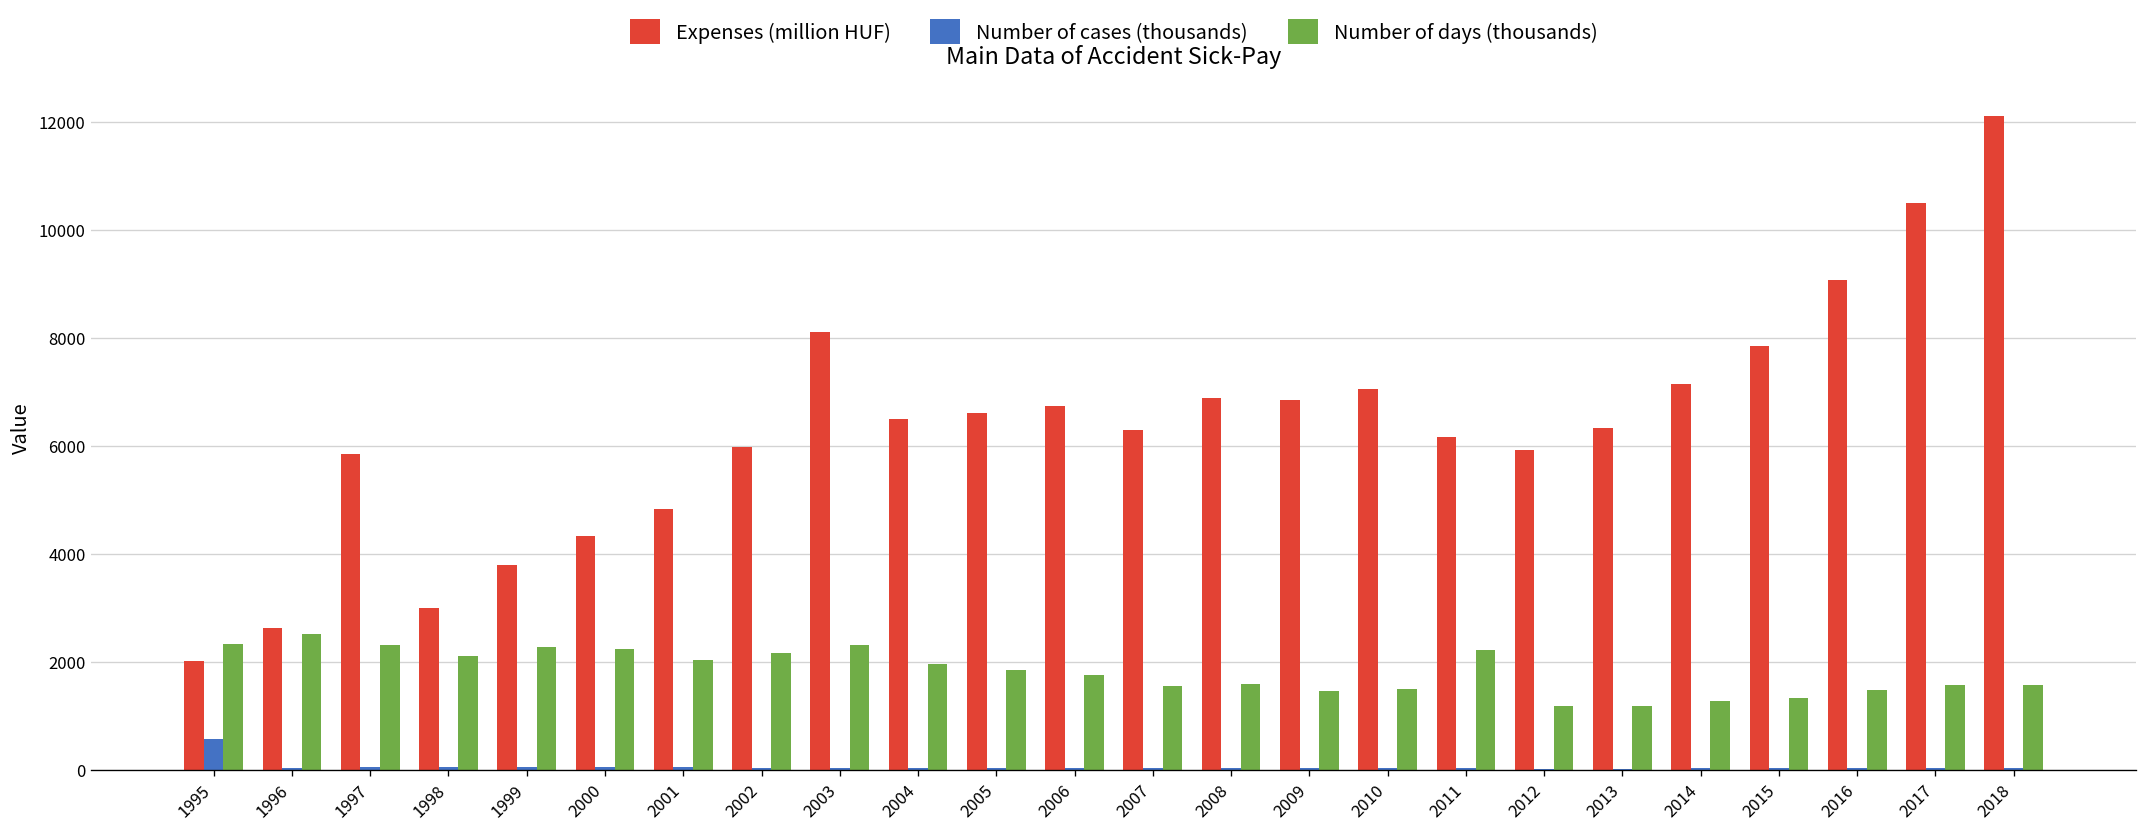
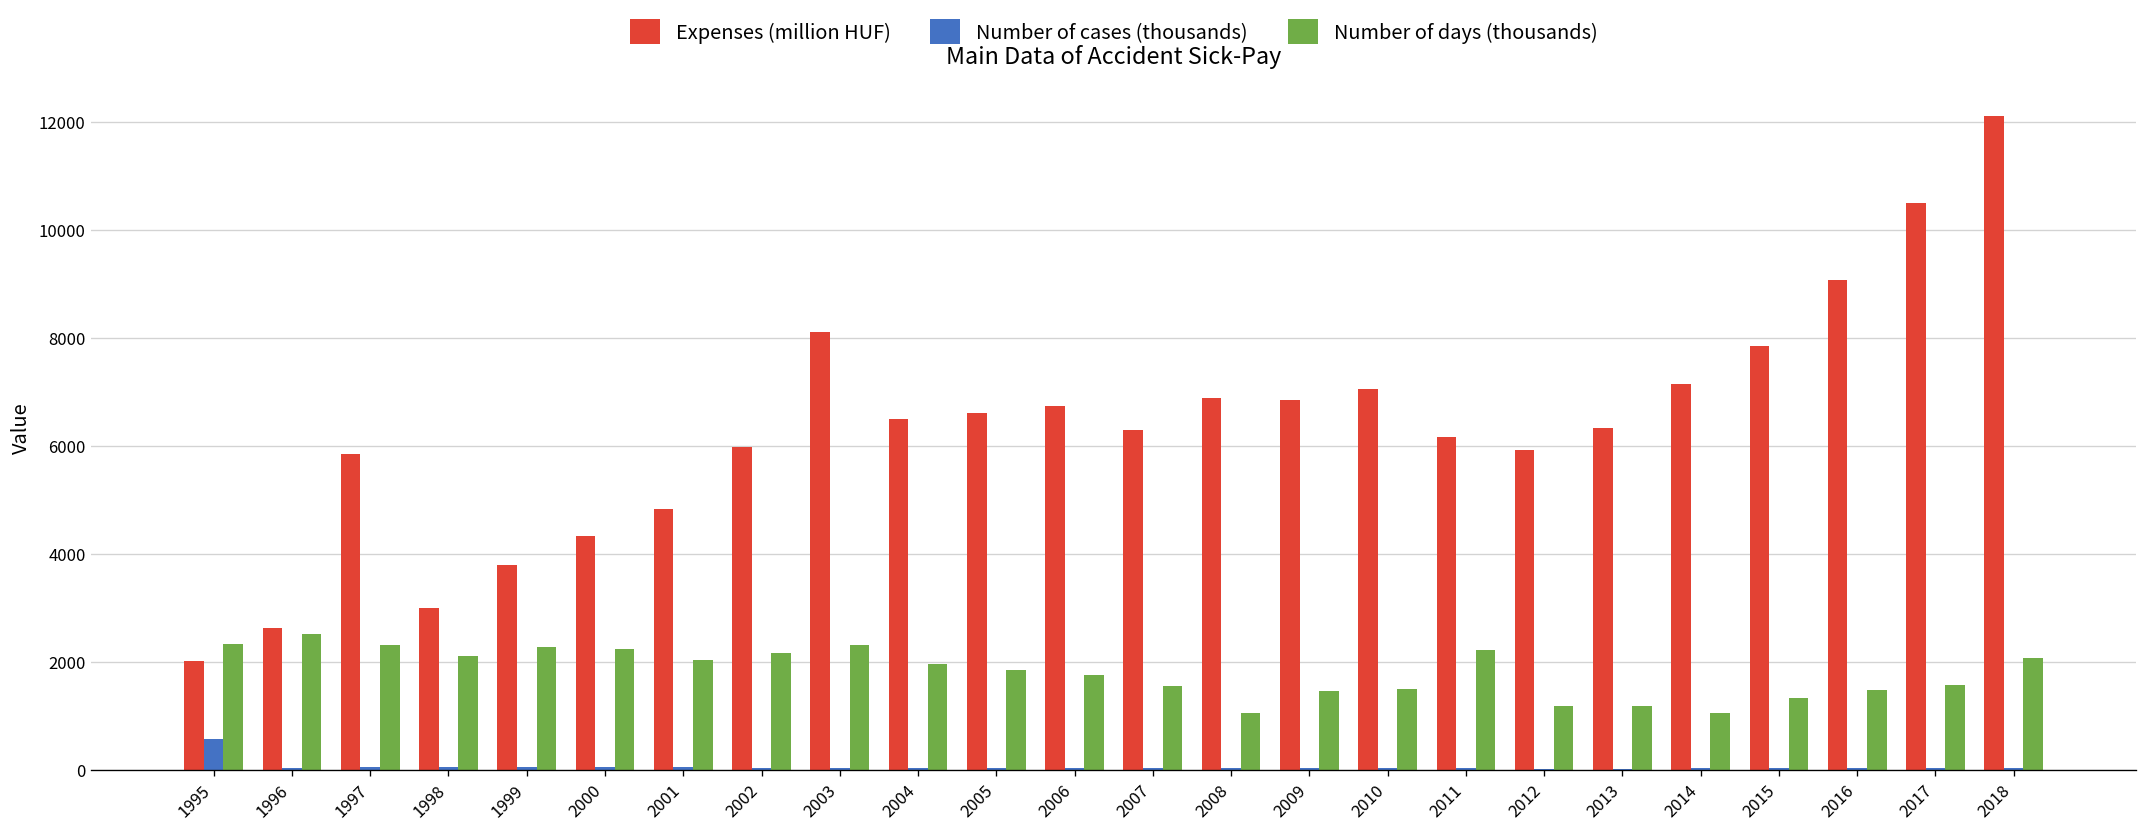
  {
    "Expenses (million HUF)": {
      "1995": 2000,
      "1996": 2600,
      "1997": 5900,
      "1998": 3000,
      "1999": 3800,
      "2000": 4300,
      "2001": 4800,
      "2002": 6000,
      "2003": 8100,
      "2004": 6500,
      "2005": 6600,
      "2006": 6700,
      "2007": 6300,
      "2008": 6900,
      "2009": 6800,
      "2010": 7100,
      "2011": 6200,
      "2012": 5900,
      "2013": 6300,
      "2014": 7100,
      "2015": 7900,
      "2016": 9100,
      "2017": 10500,
      "2018": 12100
    },
    "Number of cases (thousands)": {
      "1995": 600,
      "1997": 100,
      "1999": 100
    },
    "Number of days (thousands)": {
      "1995": 2300,
      "1996": 2500,
      "1997": 2300,
      "1998": 2100,
      "1999": 2300,
      "2000": 2200,
      "2001": 2000,
      "2002": 2200,
      "2003": 2300,
      "2004": 2000,
      "2005": 1900,
      "2006": 1800,
      "2007": 1600,
-     "2008": 1600,
+     "2008": 1100,
      "2009": 1500,
      "2010": 1500,
      "2011": 2200,
      "2012": 1200,
      "2013": 1200,
-     "2014": 1300,
+     "2014": 1100,
      "2015": 1300,
      "2016": 1500,
      "2017": 1600,
-     "2018": 1600
+     "2018": 2100
    }
  }
